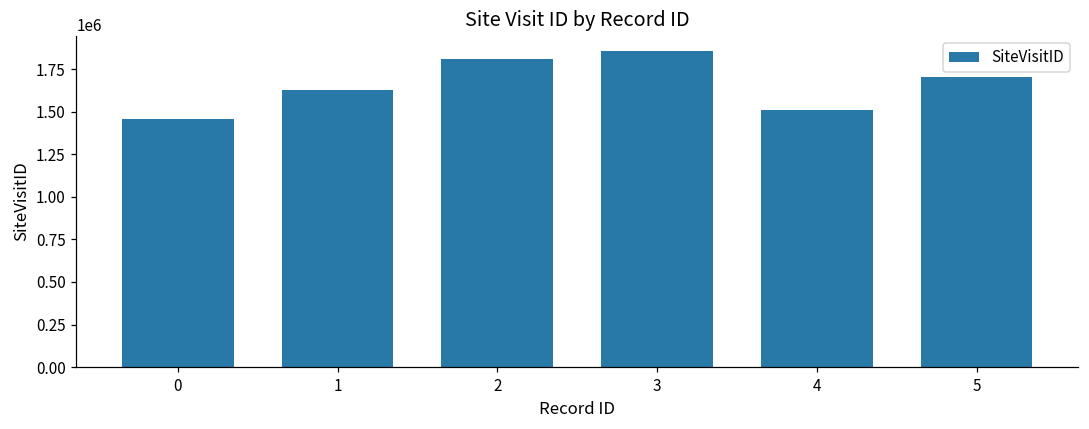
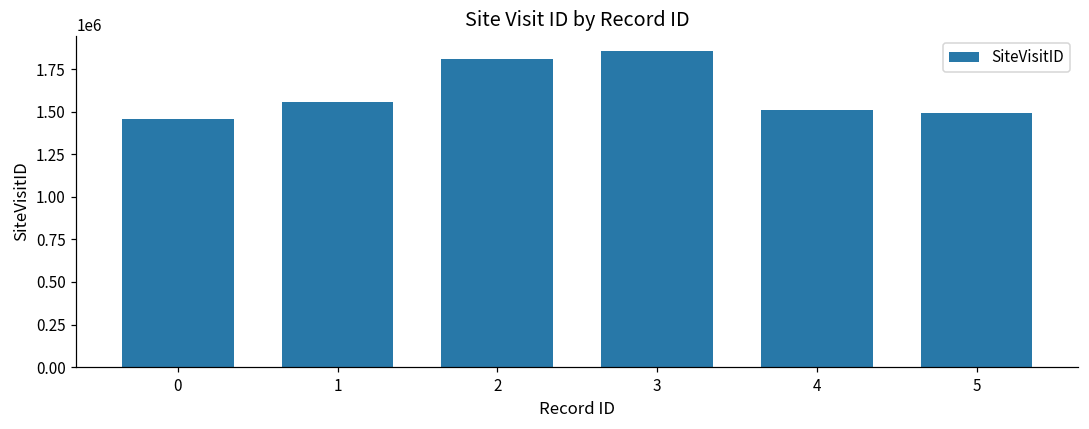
  {
    "0": 1460000,
-   "1": 1630000,
+   "1": 1560000,
    "2": 1810000,
    "3": 1850000,
    "4": 1510000,
-   "5": 1700000
+   "5": 1500000
  }
